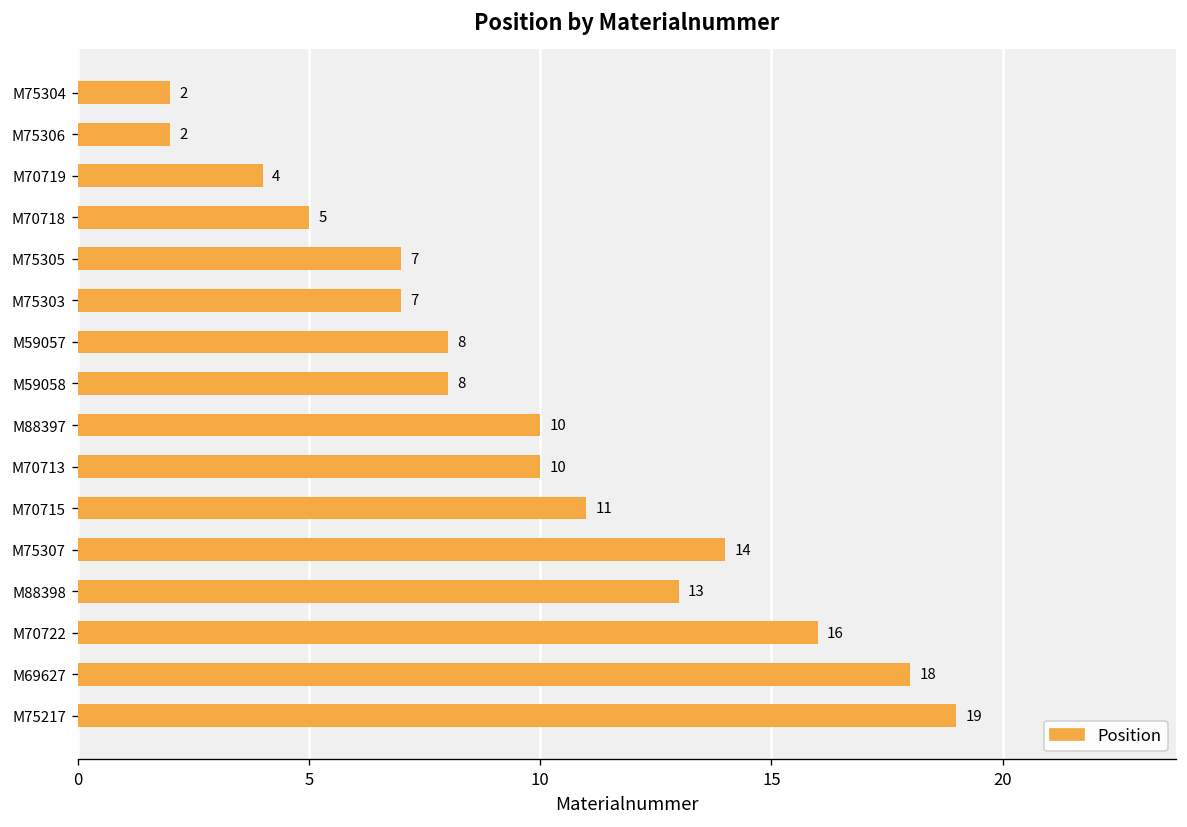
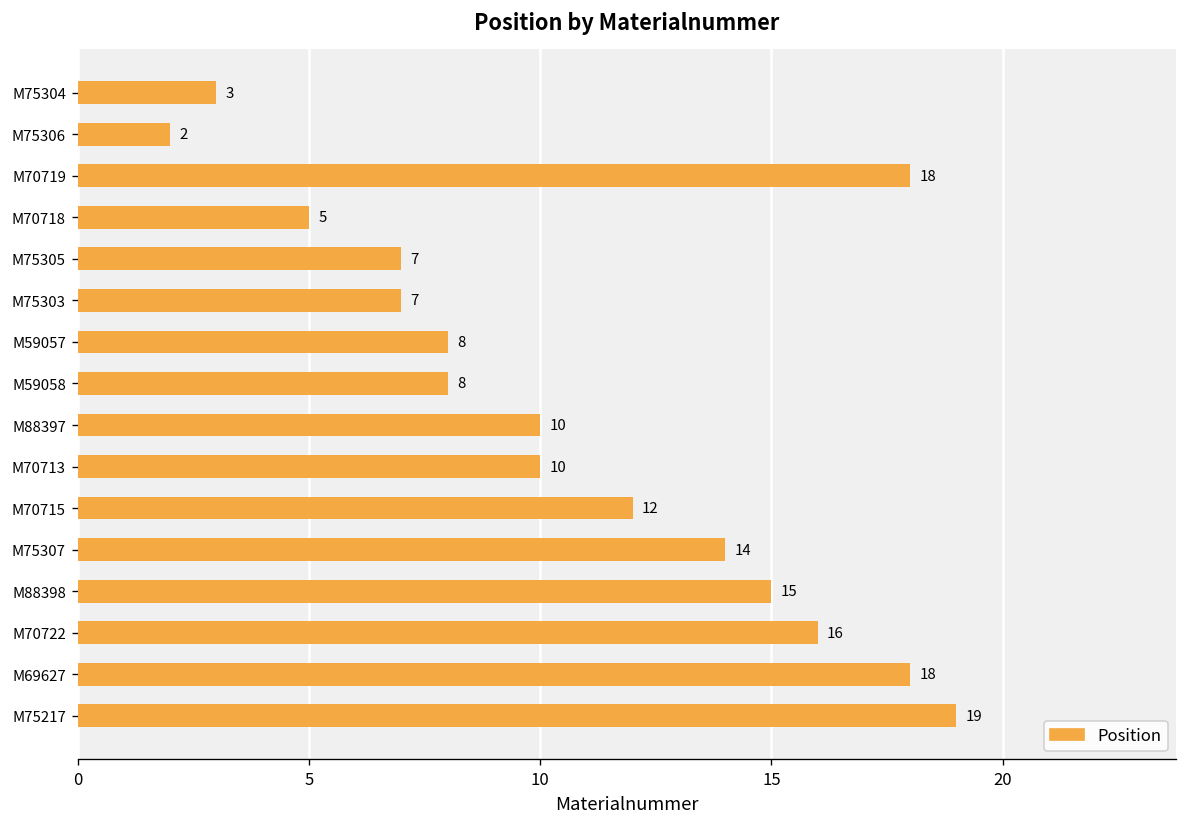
  {
-   "M75304": 2,
+   "M75304": 3,
    "M75306": 2,
-   "M70719": 4,
+   "M70719": 18,
    "M70718": 5,
    "M75305": 7,
    "M75303": 7,
    "M59057": 8,
    "M59058": 8,
    "M88397": 10,
    "M70713": 10,
-   "M70715": 11,
+   "M70715": 12,
    "M75307": 14,
-   "M88398": 13,
+   "M88398": 15,
    "M70722": 16,
    "M69627": 18,
    "M75217": 19
  }
